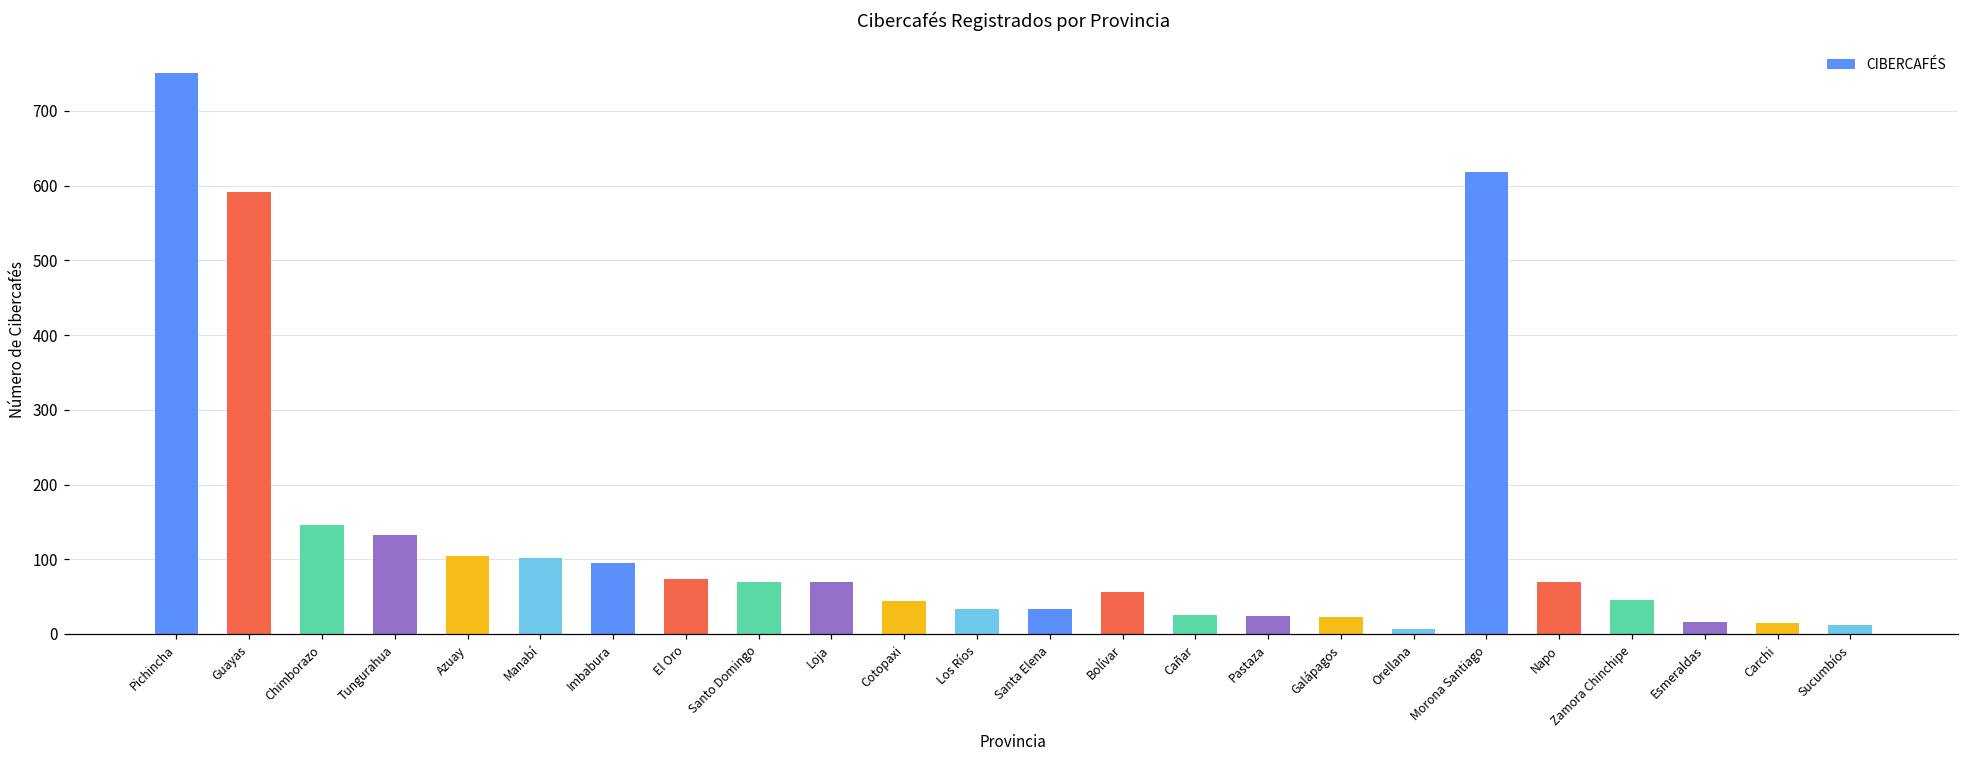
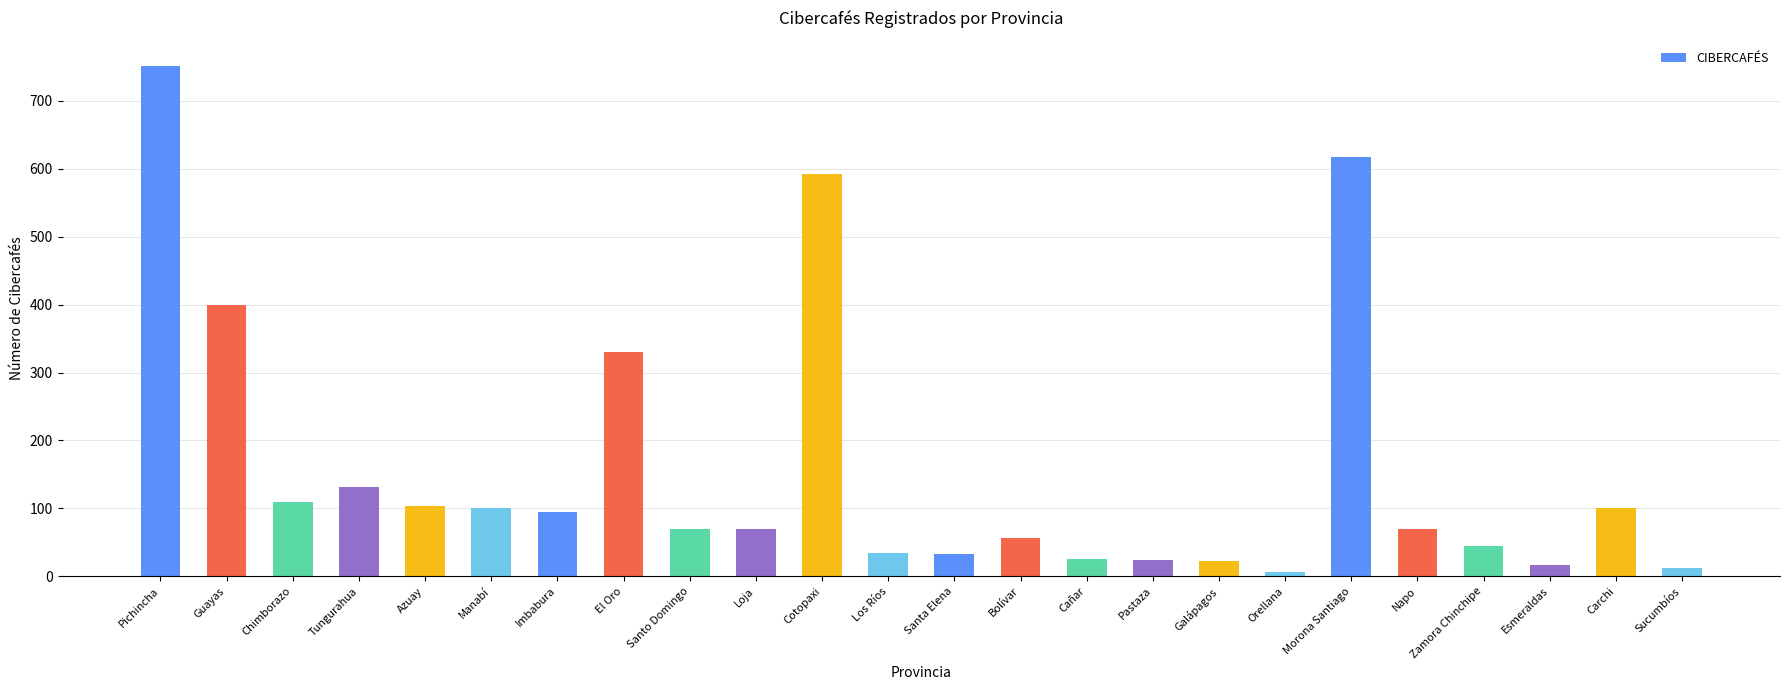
  {
    "Pichincha": 750,
-   "Guayas": 590,
-   "Chimborazo": 150,
+   "Guayas": 400,
+   "Chimborazo": 110,
    "Tungurahua": 130,
    "Azuay": 100,
    "Manabí": 100,
    "Imbabura": 100,
-   "El Oro": 70,
+   "El Oro": 330,
    "Santo Domingo": 70,
    "Loja": 70,
-   "Cotopaxi": 40,
+   "Cotopaxi": 590,
    "Los Ríos": 30,
    "Santa Elena": 30,
    "Bolívar": 60,
    "Cañar": 30,
    "Pastaza": 20,
    "Galápagos": 20,
    "Orellana": 10,
    "Morona Santiago": 620,
    "Napo": 70,
    "Zamora Chinchipe": 50,
    "Esmeraldas": 20,
-   "Carchi": 10,
+   "Carchi": 100,
    "Sucumbíos": 10
  }
